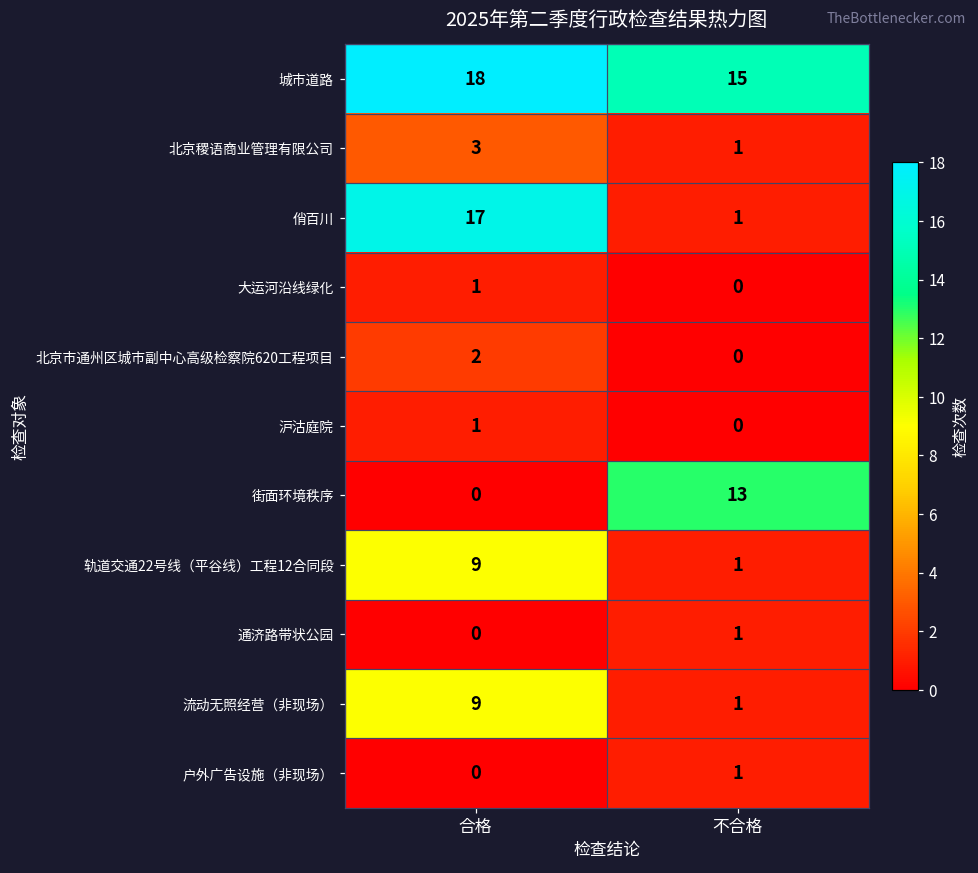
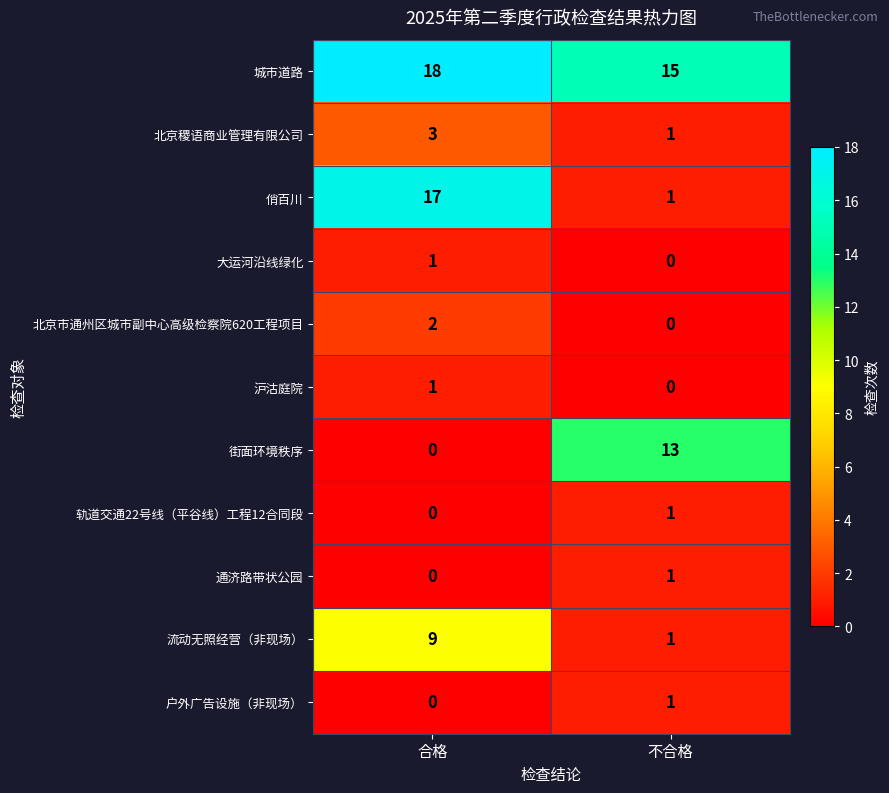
  {
    "城市道路": {
      "合格": 18,
      "不合格": 15
    },
    "北京稷语商业管理有限公司": {
      "合格": 3,
      "不合格": 1
    },
    "俏百川": {
      "合格": 17,
      "不合格": 1
    },
    "大运河沿线绿化": {
      "合格": 1,
      "不合格": 0
    },
    "北京市通州区城市副中心高级检察院620工程项目": {
      "合格": 2,
      "不合格": 0
    },
    "沪沽庭院": {
      "合格": 1,
      "不合格": 0
    },
    "街面环境秩序": {
      "合格": 0,
      "不合格": 13
    },
    "轨道交通22号线（平谷线）工程12合同段": {
-     "合格": 9,
+     "合格": 0,
      "不合格": 1
    },
    "通济路带状公园": {
      "合格": 0,
      "不合格": 1
    },
    "流动无照经营（非现场）": {
      "合格": 9,
      "不合格": 1
    },
    "户外广告设施（非现场）": {
      "合格": 0,
      "不合格": 1
    }
  }
